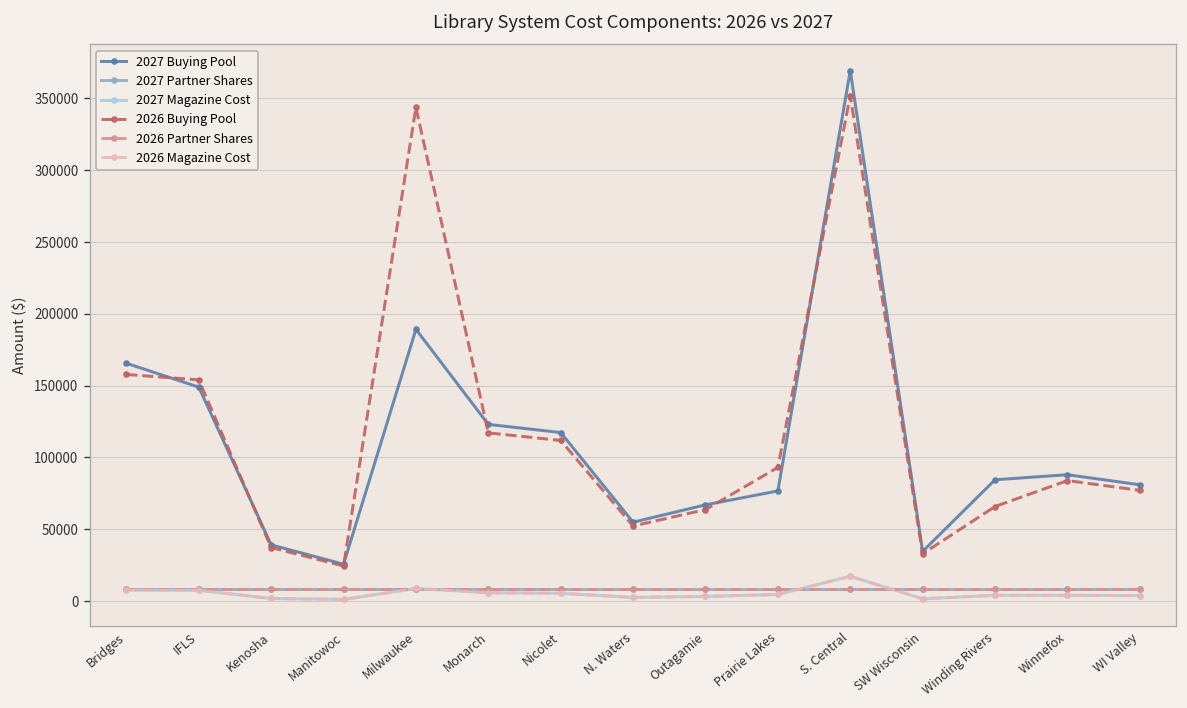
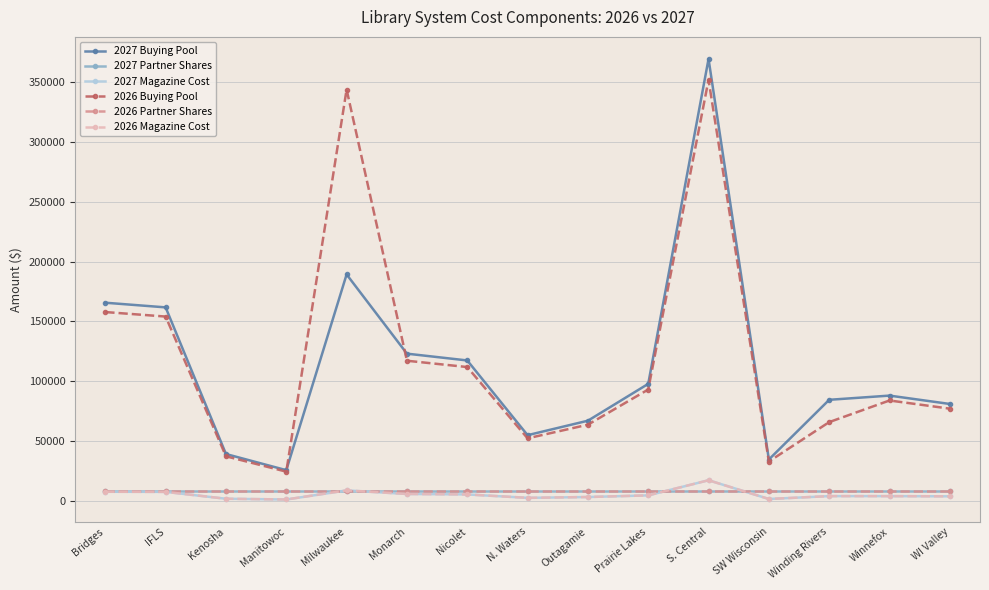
  {
    "2027 Buying Pool": {
      "Bridges": 166000,
-     "IFLS": 149000,
+     "IFLS": 162000,
      "Milwaukee": 189000,
      "Monarch": 123000,
      "Nicolet": 117000,
      "N. Waters": 55000,
      "Outagamie": 67000,
-     "Prairie Lakes": 77000,
+     "Prairie Lakes": 98000,
      "S. Central": 369000,
      "Winding Rivers": 85000,
      "Winnefox": 88000,
      "WI Valley": 81000
    },
    "2026 Buying Pool": {
      "Bridges": 158000,
      "IFLS": 154000,
      "Milwaukee": 344000,
      "Monarch": 117000,
      "Nicolet": 112000,
      "N. Waters": 52000,
      "Outagamie": 64000,
      "Prairie Lakes": 93000,
      "S. Central": 352000,
      "Winding Rivers": 66000,
      "Winnefox": 84000,
      "WI Valley": 77000
    }
  }
